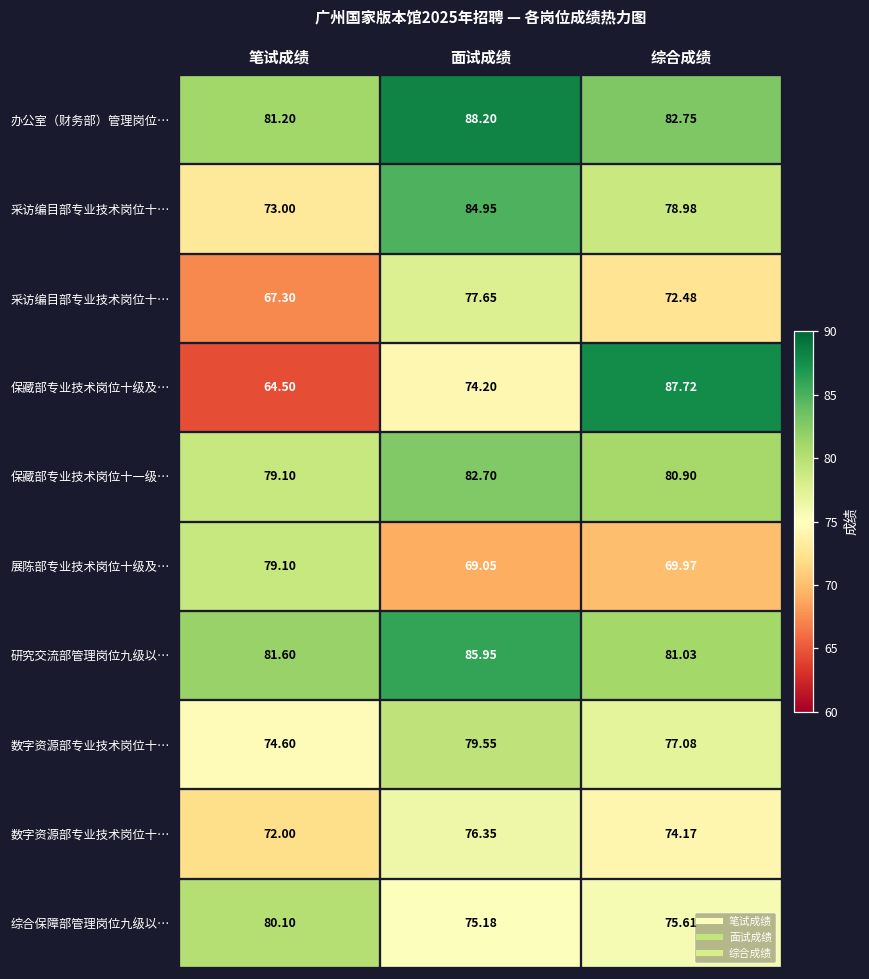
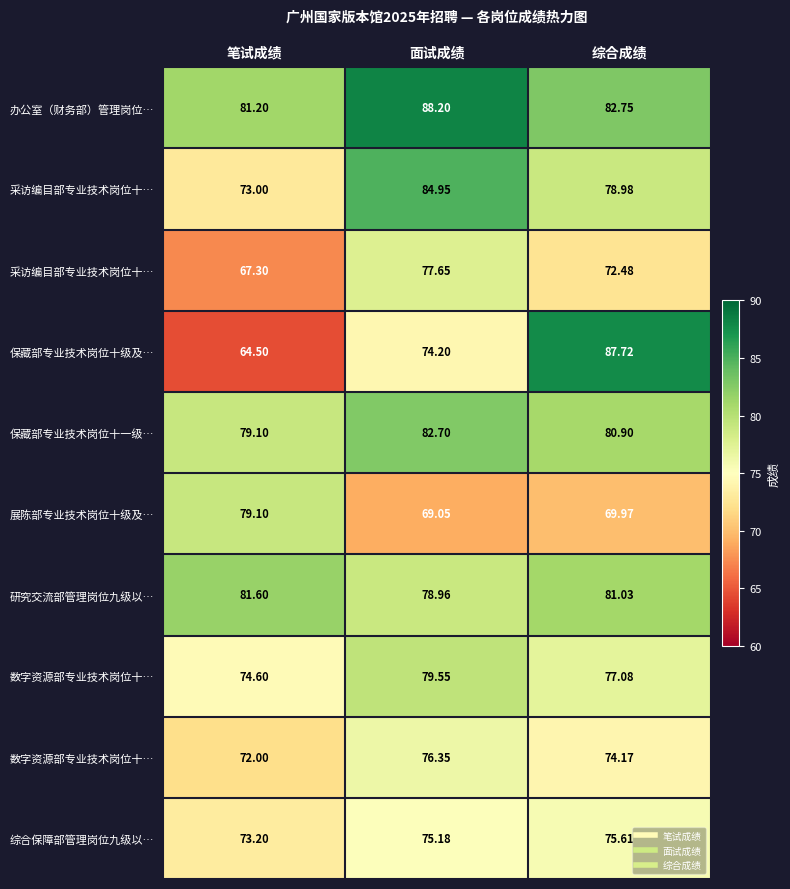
  {
    "办公室（财务部）管理岗位…": {
      "笔试成绩": 81.20,
      "面试成绩": 88.20,
      "综合成绩": 82.75
    },
    "保藏部专业技术岗位十级及…": {
      "笔试成绩": 64.50,
      "面试成绩": 74.20,
      "综合成绩": 87.72
    },
    "保藏部专业技术岗位十一级…": {
      "笔试成绩": 79.10,
      "面试成绩": 82.70,
      "综合成绩": 80.90
    },
    "展陈部专业技术岗位十级及…": {
      "笔试成绩": 79.10,
      "面试成绩": 69.05,
      "综合成绩": 69.97
    },
    "研究交流部管理岗位九级以…": {
      "笔试成绩": 81.60,
-     "面试成绩": 85.95,
+     "面试成绩": 78.96,
      "综合成绩": 81.03
    },
    "综合保障部管理岗位九级以…": {
-     "笔试成绩": 80.10,
+     "笔试成绩": 73.20,
      "面试成绩": 75.18
    }
  }
